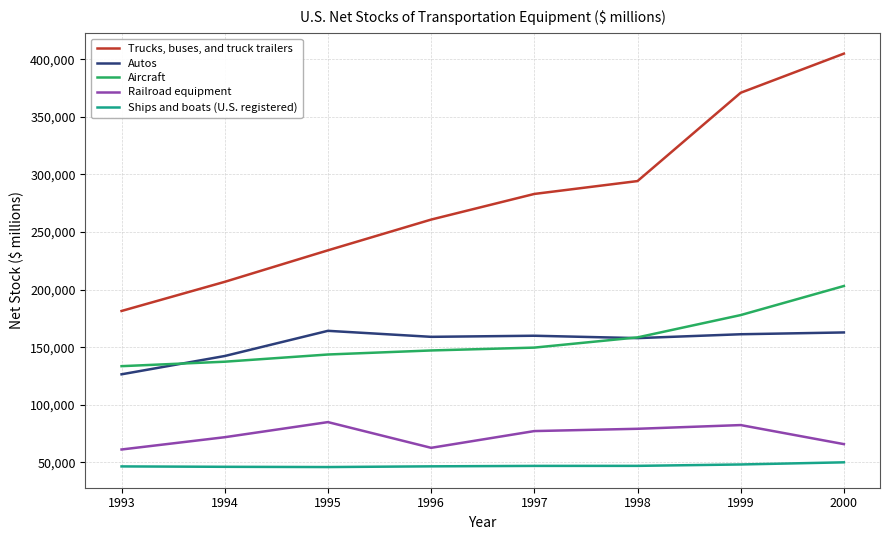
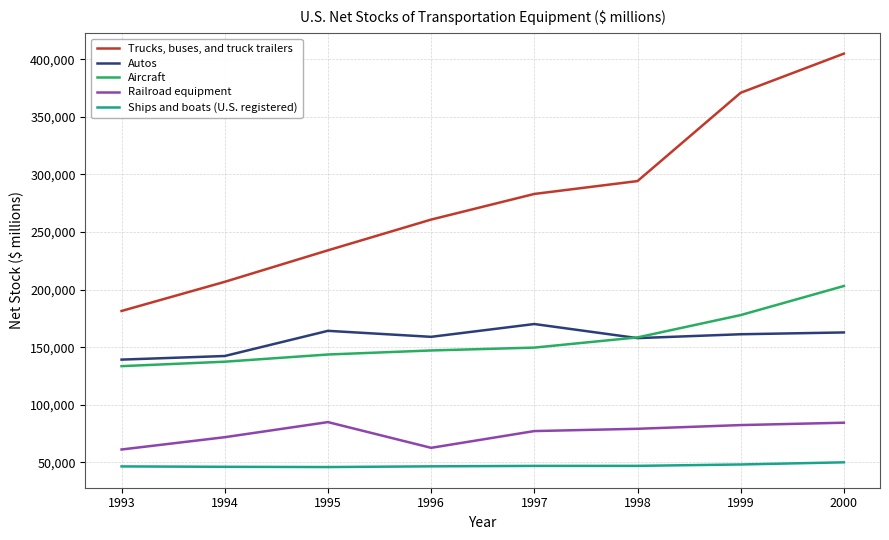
  {
    "Trucks, buses, and truck trailers": {
      "1993": "181,000",
      "1994": "207,000",
      "1995": "234,000",
      "1996": "261,000",
      "1997": "283,000",
      "1998": "294,000",
      "1999": "371,000",
      "2000": "405,000"
    },
    "Autos": {
-     "1993": "126,000",
+     "1993": "139,000",
      "1994": "142,000",
      "1995": "164,000",
      "1996": "159,000",
-     "1997": "160,000",
+     "1997": "170,000",
      "1999": "161,000",
      "2000": "163,000"
    },
    "Railroad equipment": {
      "1993": "61,000",
      "1994": "72,000",
      "1995": "85,000",
      "1996": "63,000",
      "1997": "77,000",
      "1998": "79,000",
      "1999": "82,000",
-     "2000": "66,000"
+     "2000": "84,000"
    }
  }
